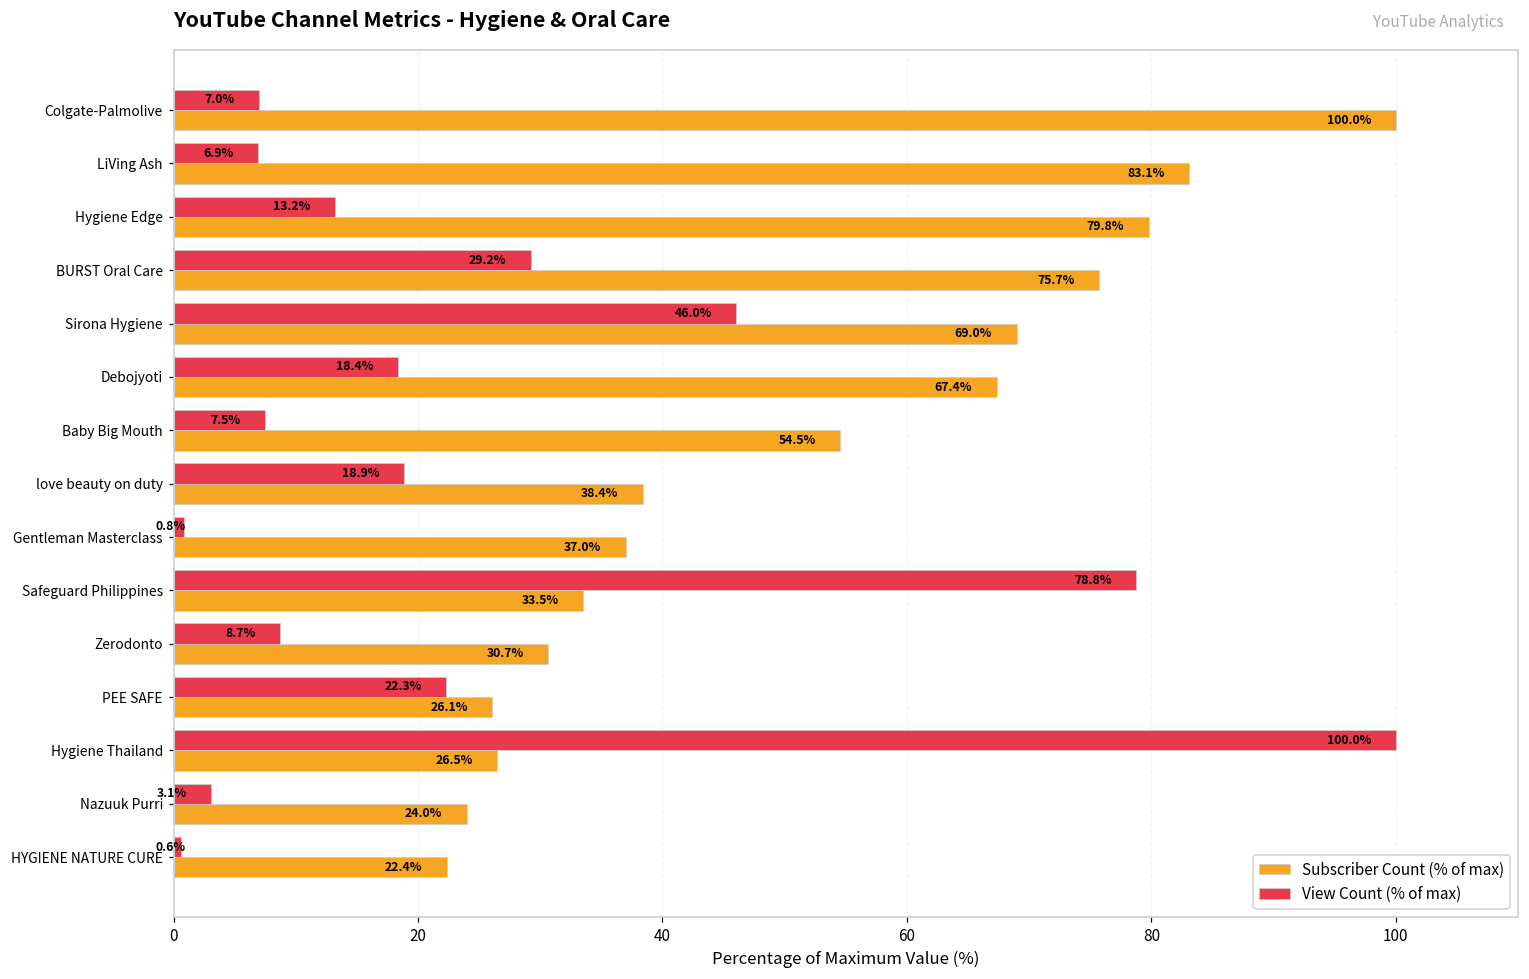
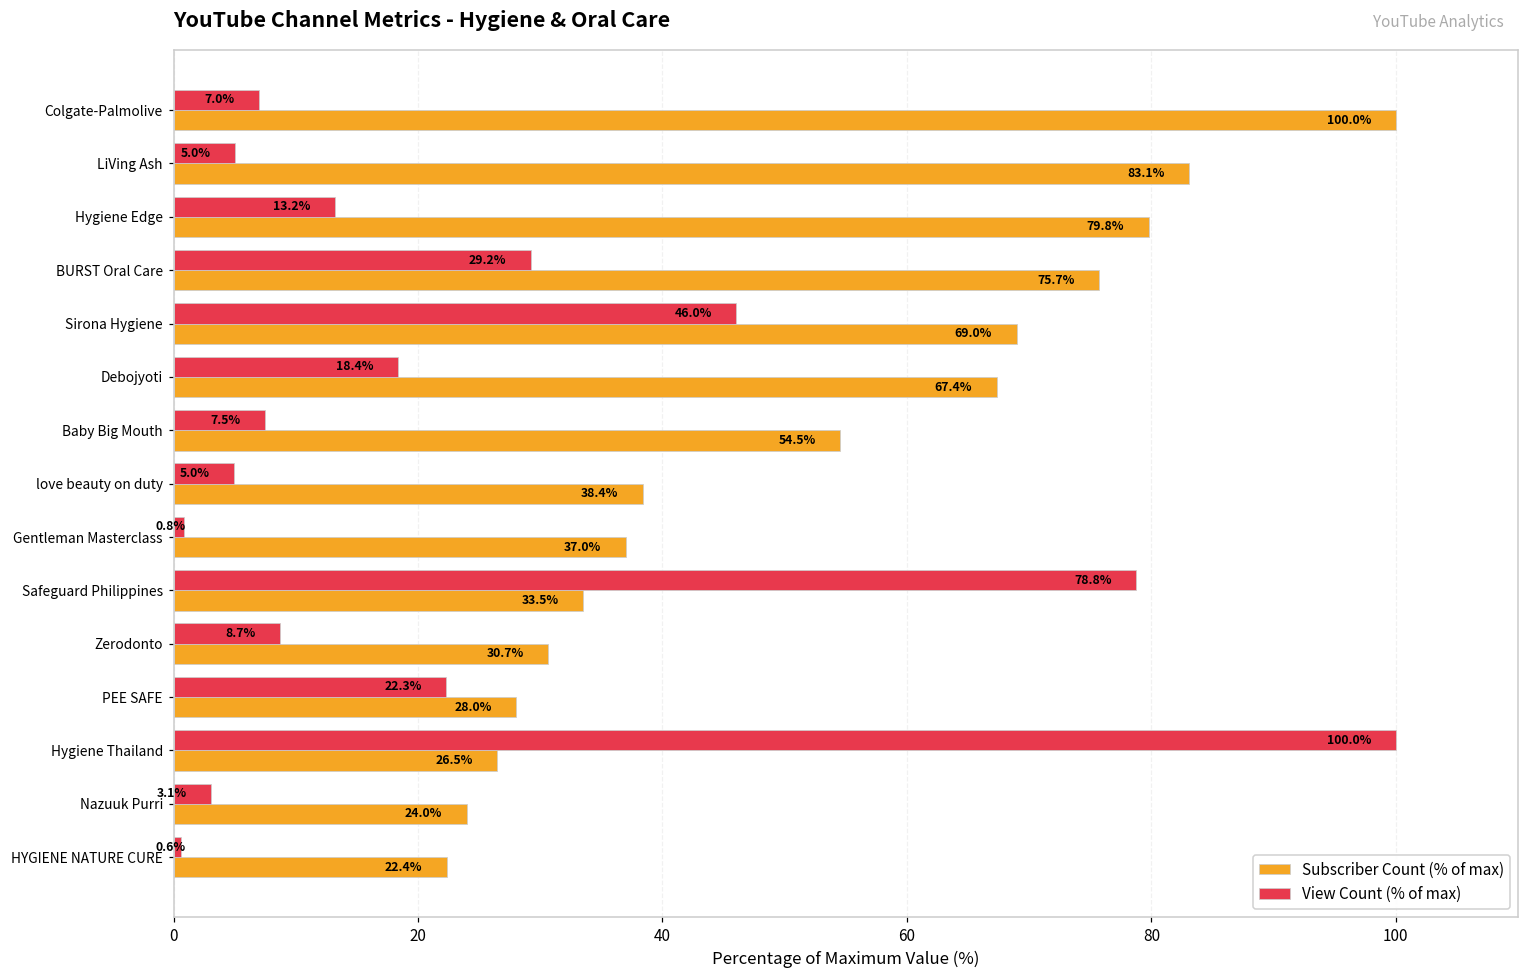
  {
    "Subscriber Count (% of max)": {
      "Colgate-Palmolive": "100.0%",
      "LiVing Ash": "83.1%",
      "Hygiene Edge": "79.8%",
      "BURST Oral Care": "75.7%",
      "Sirona Hygiene": "69.0%",
      "Debojyoti": "67.4%",
      "Baby Big Mouth": "54.5%",
      "love beauty on duty": "38.4%",
      "Gentleman Masterclass": "37.0%",
      "Safeguard Philippines": "33.5%",
      "Zerodonto": "30.7%",
-     "PEE SAFE": "26.1%",
+     "PEE SAFE": "28.0%",
      "Hygiene Thailand": "26.5%",
      "Nazuuk Purri": "24.0%",
      "HYGIENE NATURE CURE": "22.4%"
    },
    "View Count (% of max)": {
      "Colgate-Palmolive": "7.0%",
-     "LiVing Ash": "6.9%",
+     "LiVing Ash": "5.0%",
      "Hygiene Edge": "13.2%",
      "BURST Oral Care": "29.2%",
      "Sirona Hygiene": "46.0%",
      "Debojyoti": "18.4%",
      "Baby Big Mouth": "7.5%",
-     "love beauty on duty": "18.9%",
+     "love beauty on duty": "5.0%",
      "Gentleman Masterclass": "0.8%",
      "Safeguard Philippines": "78.8%",
      "Zerodonto": "8.7%",
      "PEE SAFE": "22.3%",
      "Hygiene Thailand": "100.0%",
      "Nazuuk Purri": "3.1%",
      "HYGIENE NATURE CURE": "0.6%"
    }
  }
